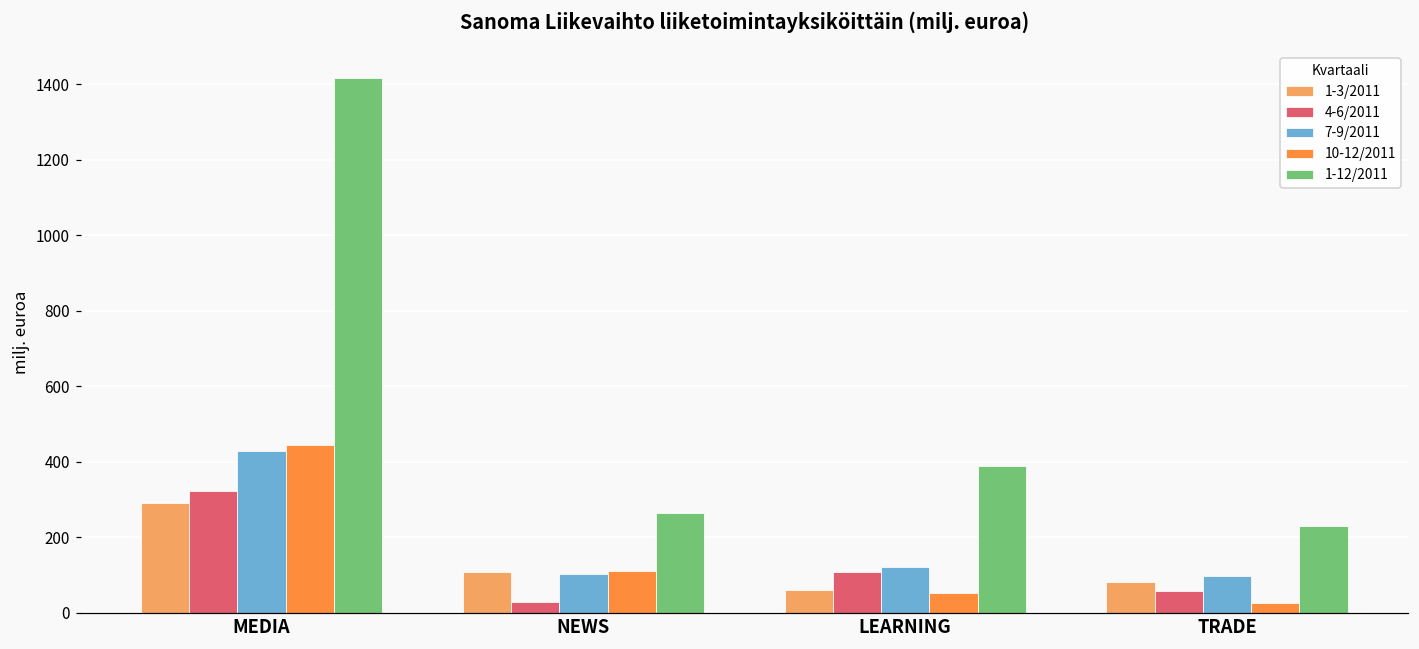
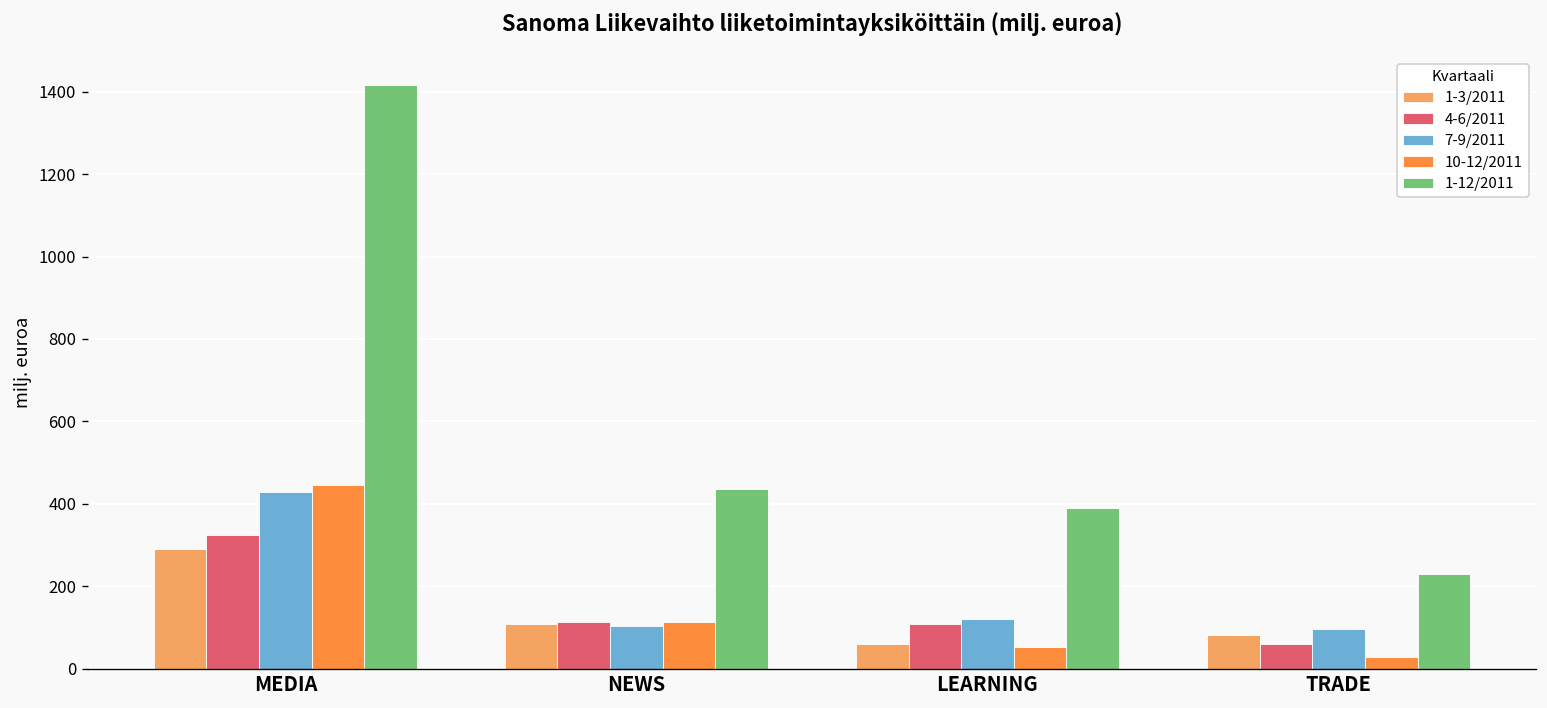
  {
    "4-6/2011": {
      "MEDIA": 320,
-     "NEWS": 30,
+     "NEWS": 110,
      "LEARNING": 110,
      "TRADE": 60
    },
    "7-9/2011": {
      "MEDIA": 430,
      "NEWS": 100,
      "LEARNING": 120,
      "TRADE": 100
    },
    "1-12/2011": {
      "MEDIA": 1420,
-     "NEWS": 270,
+     "NEWS": 440,
      "LEARNING": 390,
      "TRADE": 230
    }
  }
